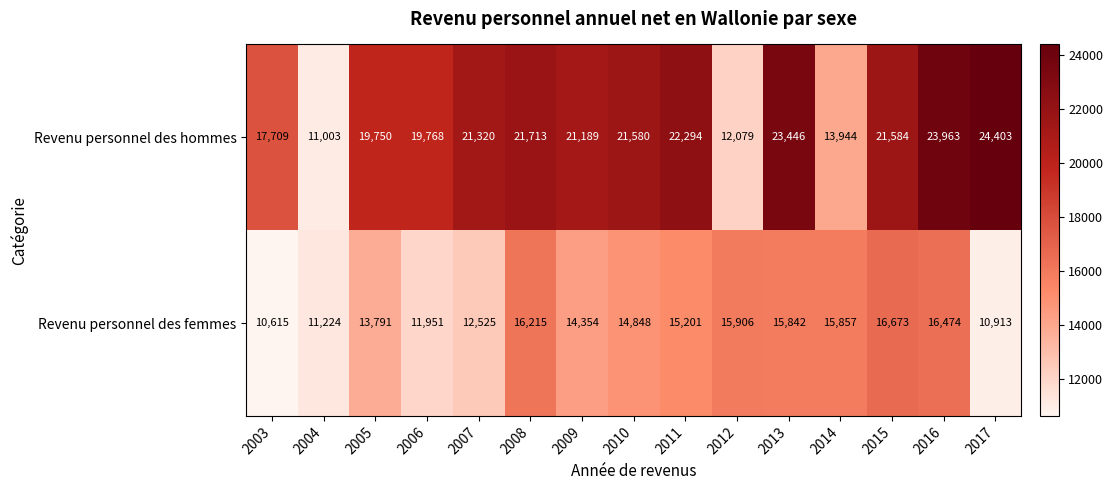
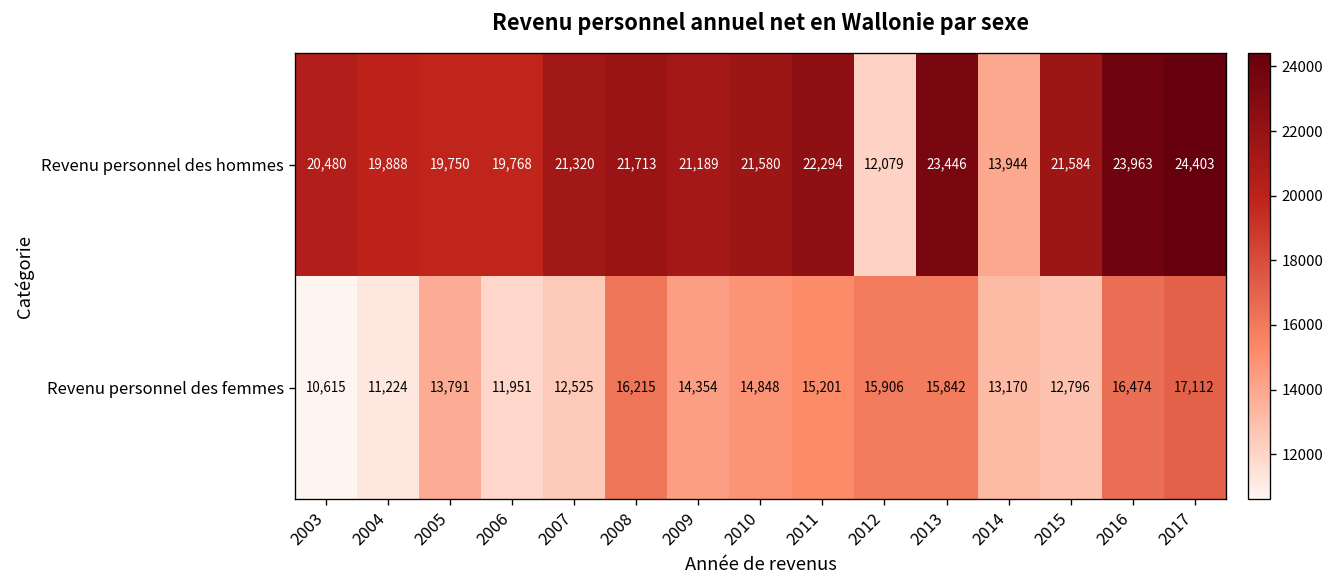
  {
    "Revenu personnel des hommes": {
-     "2003": "17,709",
-     "2004": "11,003",
+     "2003": "20,480",
+     "2004": "19,888",
      "2005": "19,750",
      "2006": "19,768",
      "2007": "21,320",
      "2008": "21,713",
      "2009": "21,189",
      "2010": "21,580",
      "2011": "22,294",
      "2012": "12,079",
      "2013": "23,446",
      "2014": "13,944",
      "2015": "21,584",
      "2016": "23,963",
      "2017": "24,403"
    },
    "Revenu personnel des femmes": {
      "2003": "10,615",
      "2004": "11,224",
      "2005": "13,791",
      "2006": "11,951",
      "2007": "12,525",
      "2008": "16,215",
      "2009": "14,354",
      "2010": "14,848",
      "2011": "15,201",
      "2012": "15,906",
      "2013": "15,842",
-     "2014": "15,857",
-     "2015": "16,673",
+     "2014": "13,170",
+     "2015": "12,796",
      "2016": "16,474",
-     "2017": "10,913"
+     "2017": "17,112"
    }
  }
